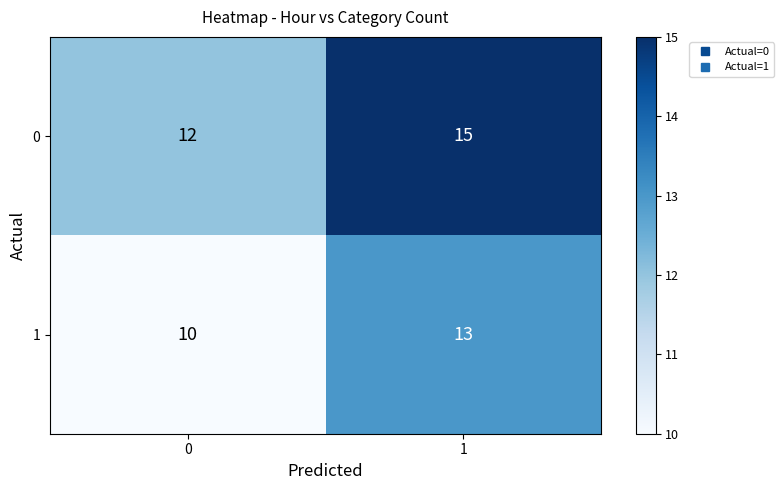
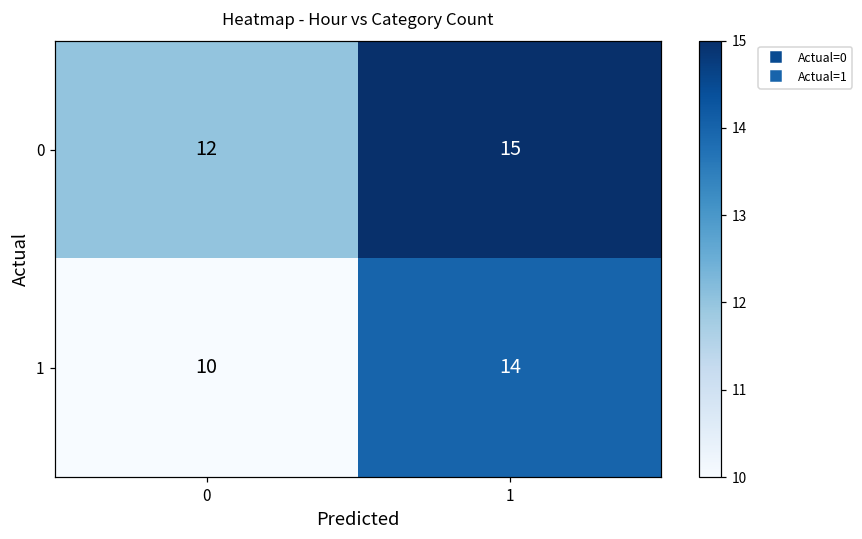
  {
    "0": {
      "0": 12,
      "1": 15
    },
    "1": {
      "0": 10,
-     "1": 13
+     "1": 14
    }
  }
